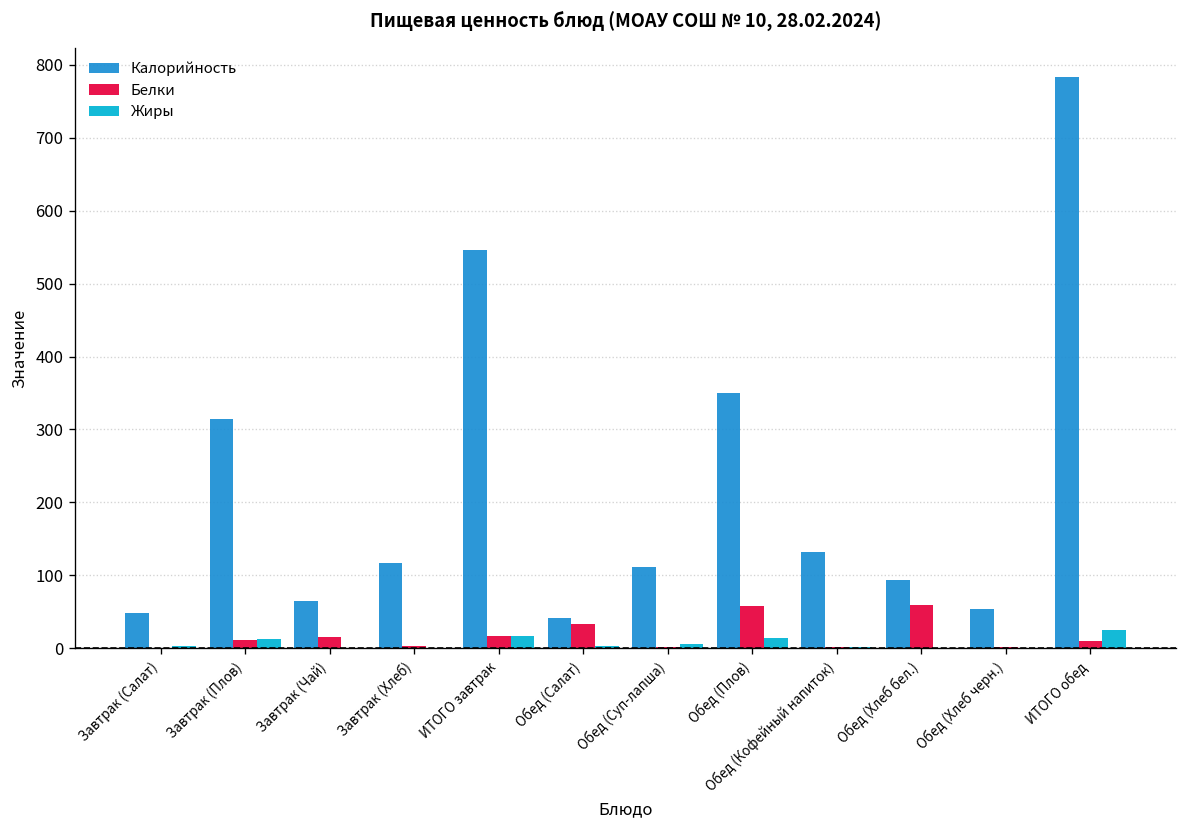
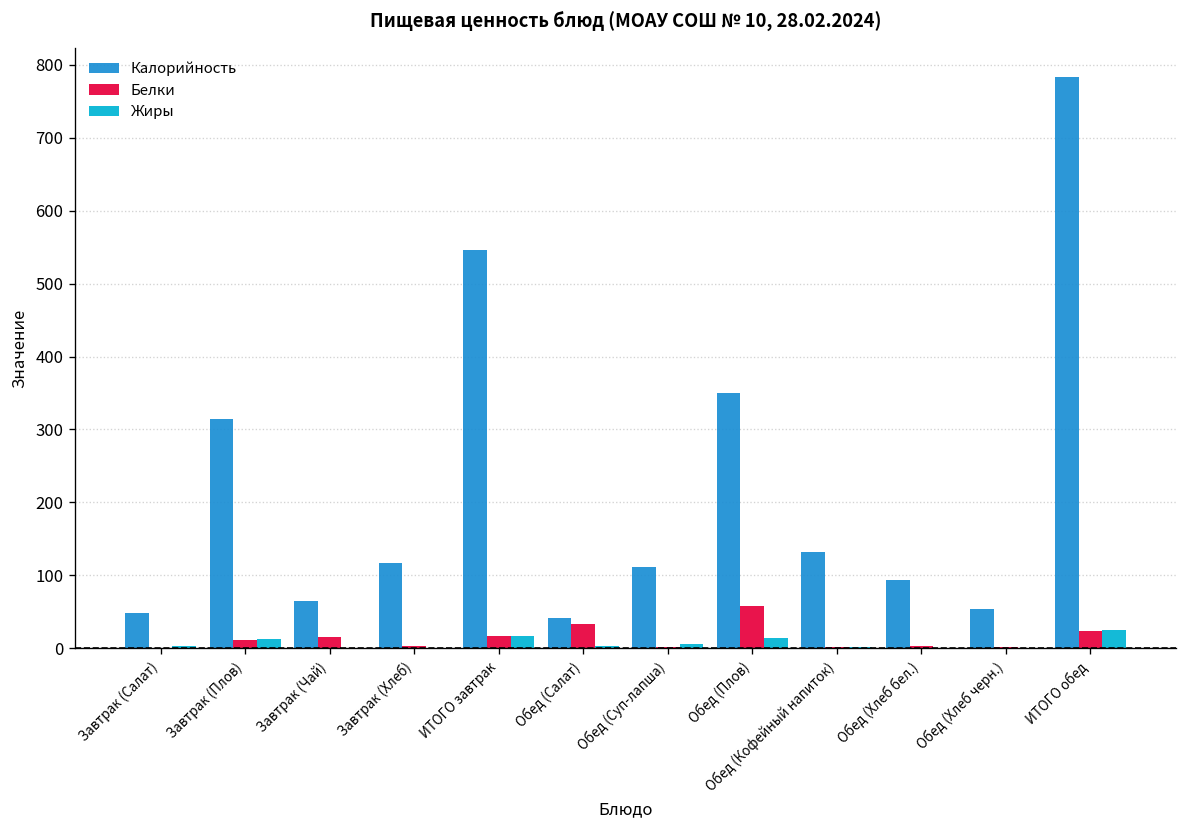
  {
    "Белки": {
      "Завтрак (Плов)": 10,
      "Завтрак (Чай)": 20,
      "ИТОГО завтрак": 20,
      "Обед (Салат)": 30,
      "Обед (Плов)": 60,
-     "Обед (Хлеб бел.)": 60,
-     "ИТОГО обед": 10
+     "Обед (Хлеб бел.)": 0,
+     "ИТОГО обед": 20
    }
  }
